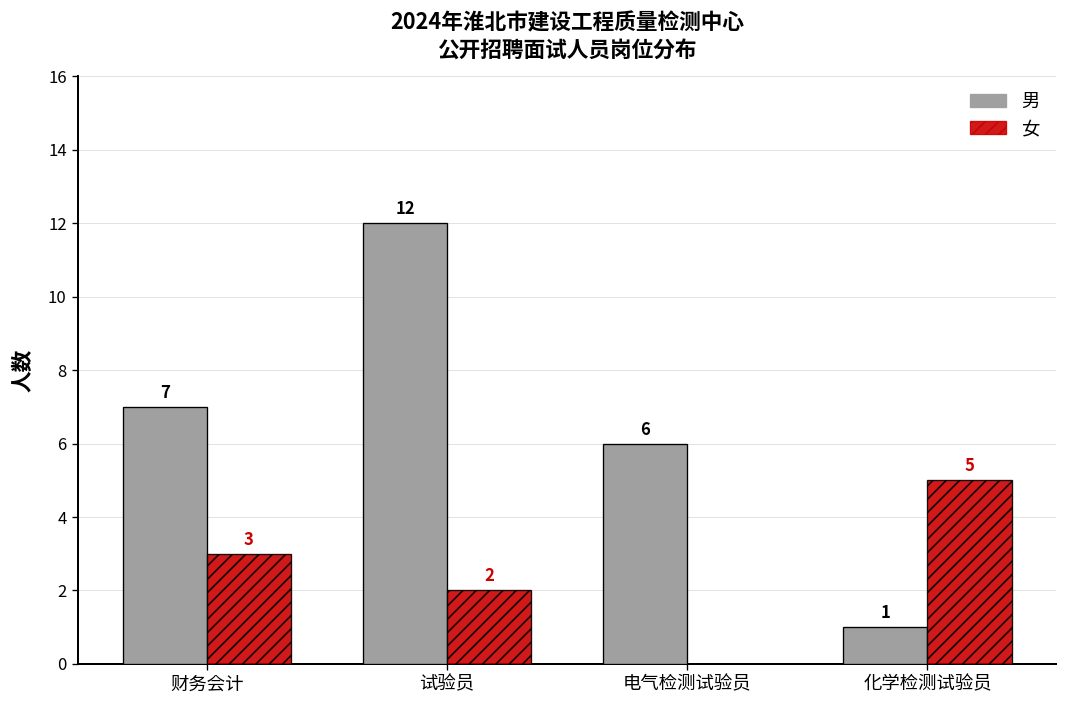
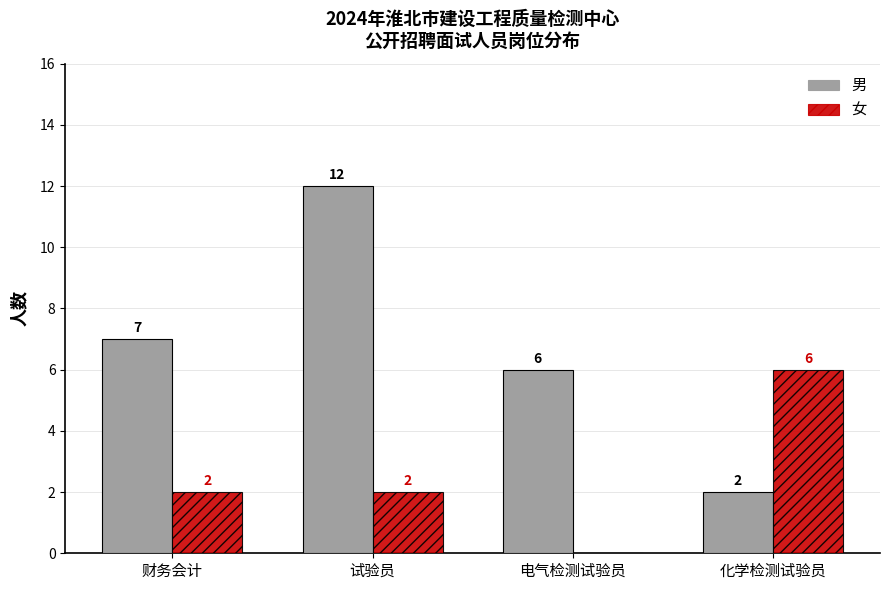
  {
    "男": {
      "财务会计": 7,
      "试验员": 12,
      "电气检测试验员": 6,
-     "化学检测试验员": 1
+     "化学检测试验员": 2
    },
    "女": {
-     "财务会计": 3,
+     "财务会计": 2,
      "试验员": 2,
-     "化学检测试验员": 5
+     "化学检测试验员": 6
    }
  }
